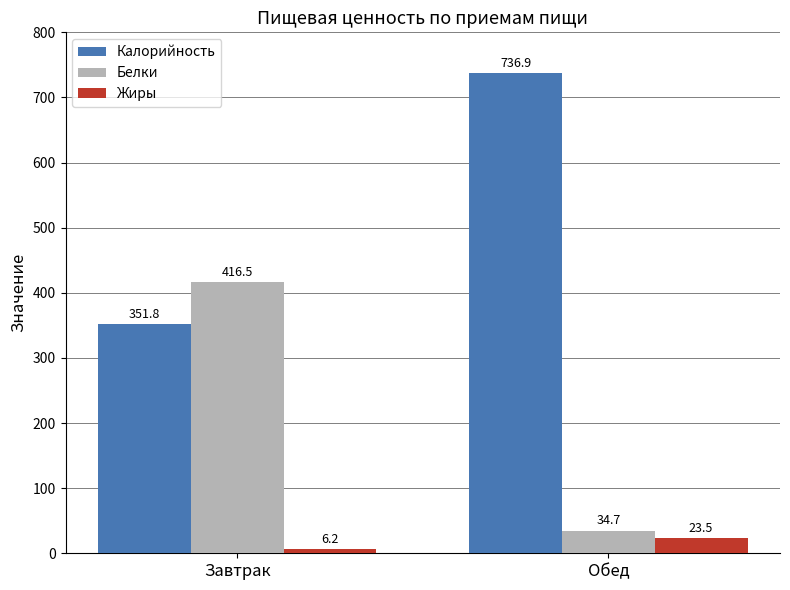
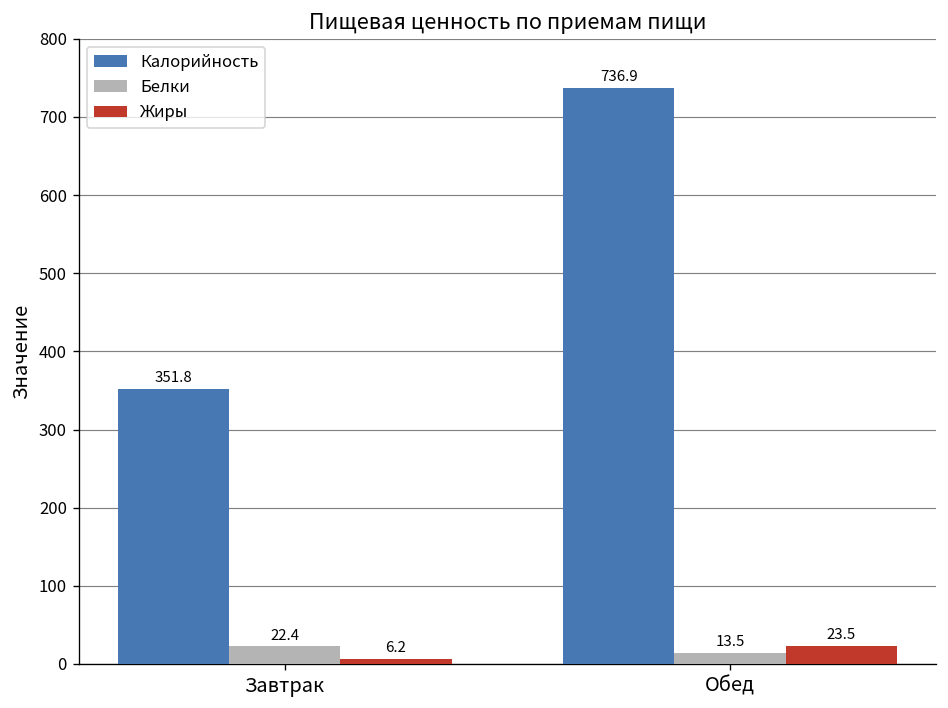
  {
    "Калорийность": {
      "Завтрак": 351.8,
      "Обед": 736.9
    },
    "Белки": {
-     "Завтрак": 416.5,
-     "Обед": 34.7
+     "Завтрак": 22.4,
+     "Обед": 13.5
    },
    "Жиры": {
      "Завтрак": 6.2,
      "Обед": 23.5
    }
  }
